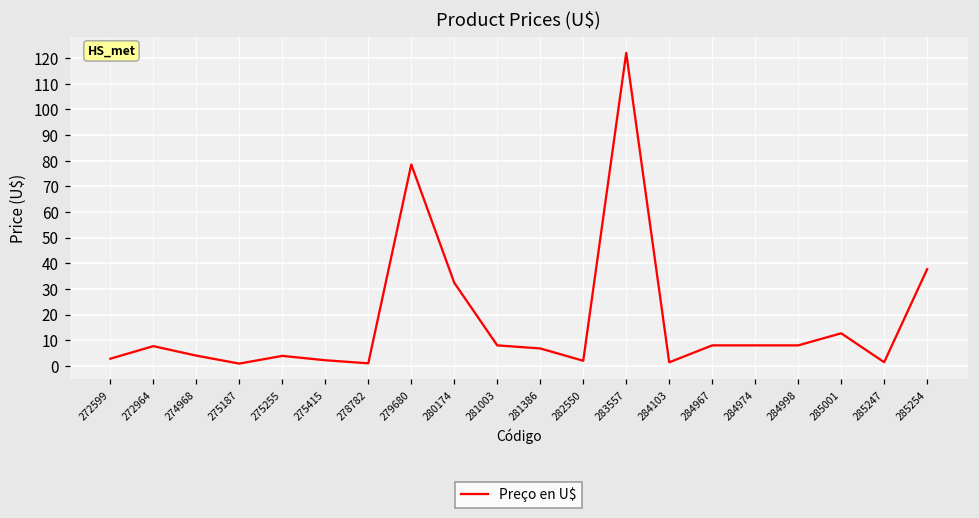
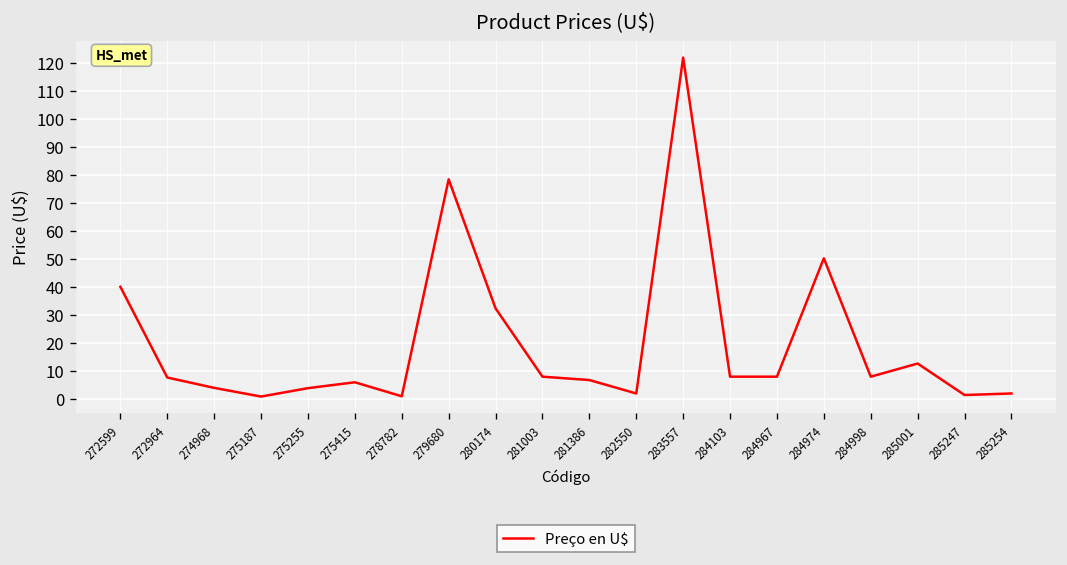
  {
-   "272599": 3,
+   "272599": 40,
    "272964": 8,
    "274968": 4,
    "275187": 1,
    "275255": 4,
-   "275415": 2,
+   "275415": 6,
    "278782": 1,
    "279680": 79,
    "280174": 32,
    "281003": 8,
    "281386": 7,
    "282550": 2,
    "283557": 122,
-   "284103": 1,
+   "284103": 8,
    "284967": 8,
-   "284974": 8,
+   "284974": 50,
    "284998": 8,
    "285001": 13,
    "285247": 1,
-   "285254": 38
+   "285254": 2
  }
